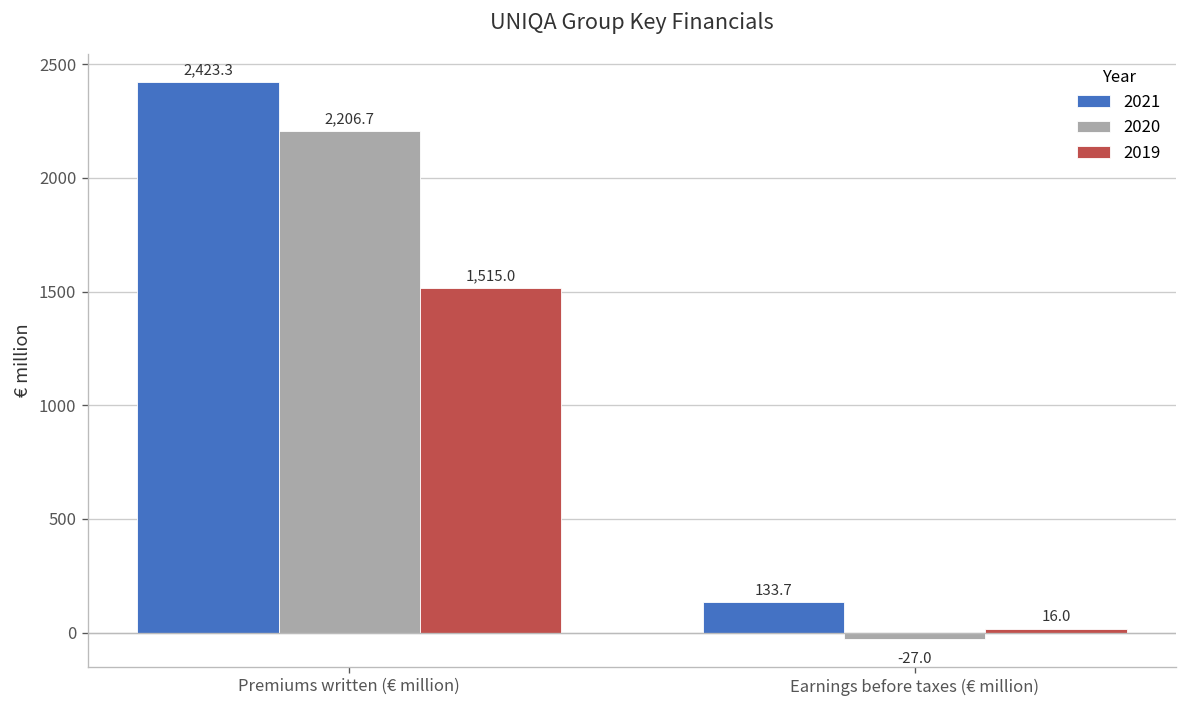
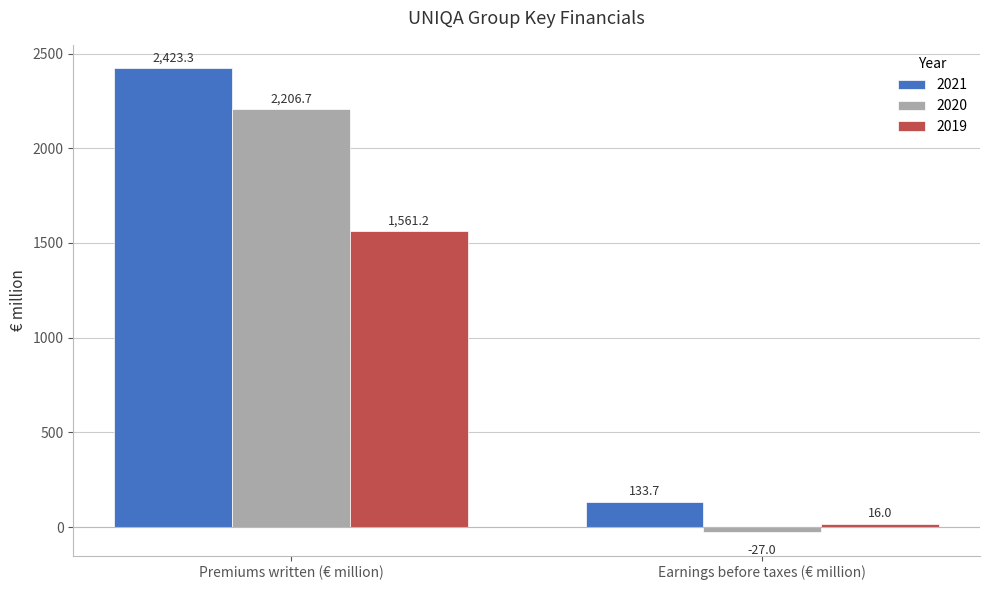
  {
    "2021": {
      "Premiums written (€ million)": "2,423.3",
      "Earnings before taxes (€ million)": "133.7"
    },
    "2020": {
      "Premiums written (€ million)": "2,206.7",
      "Earnings before taxes (€ million)": "-27.0"
    },
    "2019": {
-     "Premiums written (€ million)": "1,515.0",
+     "Premiums written (€ million)": "1,561.2",
      "Earnings before taxes (€ million)": "16.0"
    }
  }
